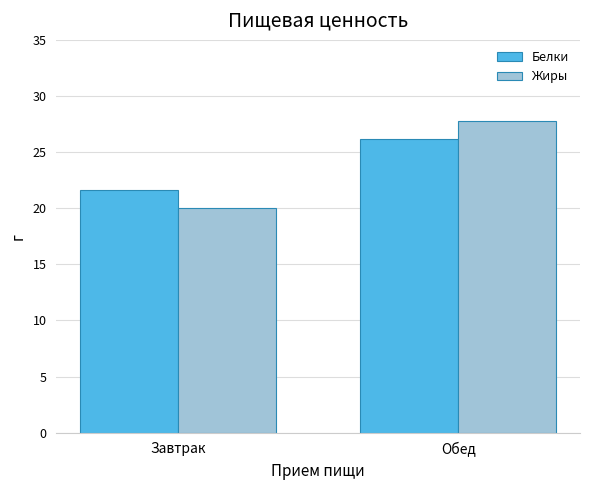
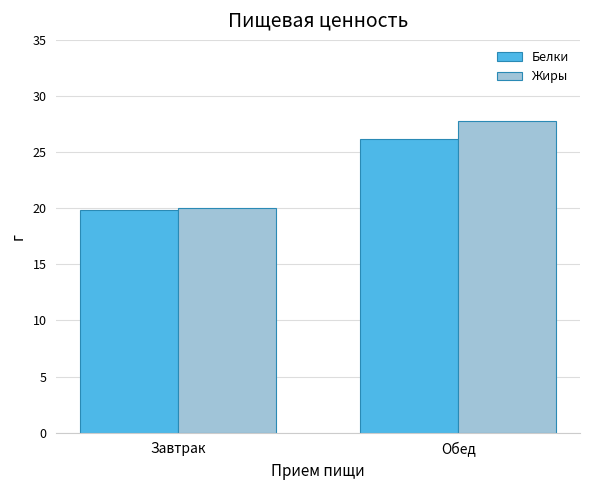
  {
    "Белки": {
-     "Завтрак": 21.6,
+     "Завтрак": 19.8,
      "Обед": 26.1
    },
    "Жиры": {
      "Завтрак": 20.0,
      "Обед": 27.7
    }
  }
